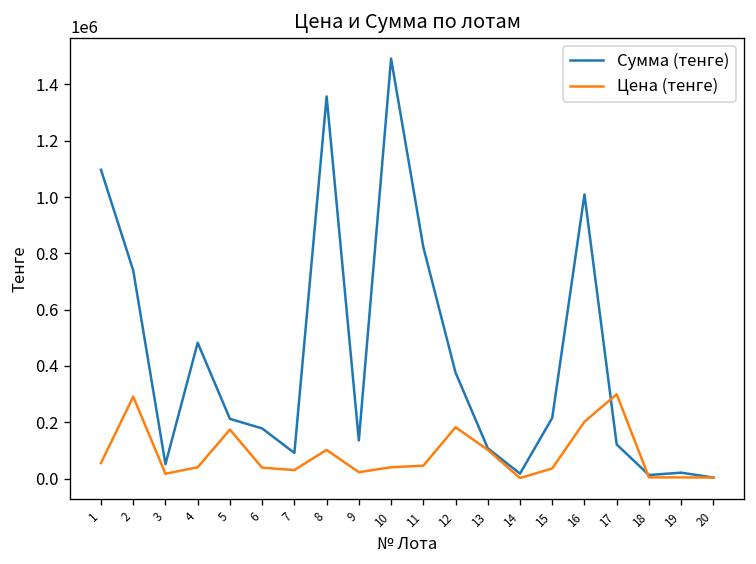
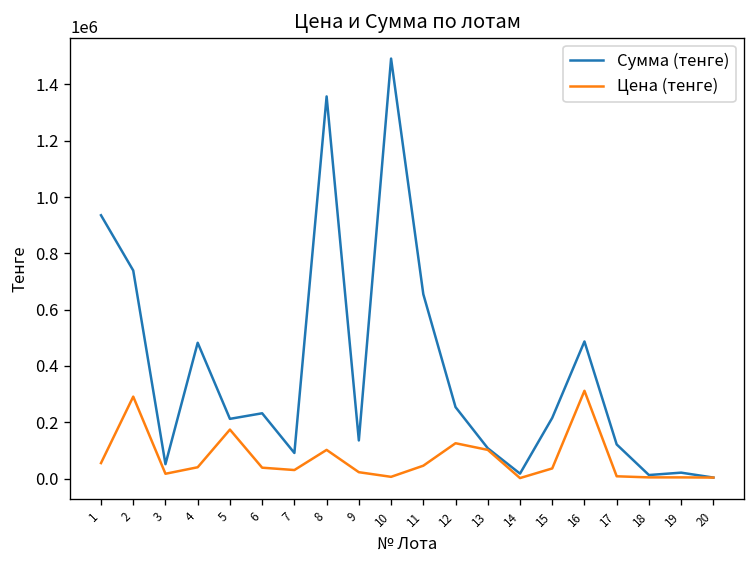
  {
    "Сумма (тенге)": {
-     "1": 1100000,
+     "1": 940000,
      "2": 740000,
      "3": 50000,
      "4": 480000,
      "5": 210000,
-     "6": 180000,
+     "6": 230000,
      "7": 90000,
      "8": 1360000,
      "9": 140000,
      "10": 1490000,
-     "11": 820000,
-     "12": 380000,
+     "11": 650000,
+     "12": 250000,
      "14": 20000,
      "15": 220000,
-     "16": 1010000,
+     "16": 490000,
      "17": 120000,
      "19": 20000
    },
    "Цена (тенге)": {
      "1": 60000,
      "2": 290000,
      "3": 20000,
      "4": 40000,
      "5": 170000,
      "6": 40000,
      "7": 30000,
      "8": 100000,
      "9": 20000,
-     "10": 40000,
+     "10": 10000,
      "11": 50000,
-     "12": 180000,
+     "12": 130000,
      "14": 0,
      "15": 40000,
-     "16": 200000,
-     "17": 300000,
+     "16": 310000,
+     "17": 10000,
      "19": 0
    }
  }
